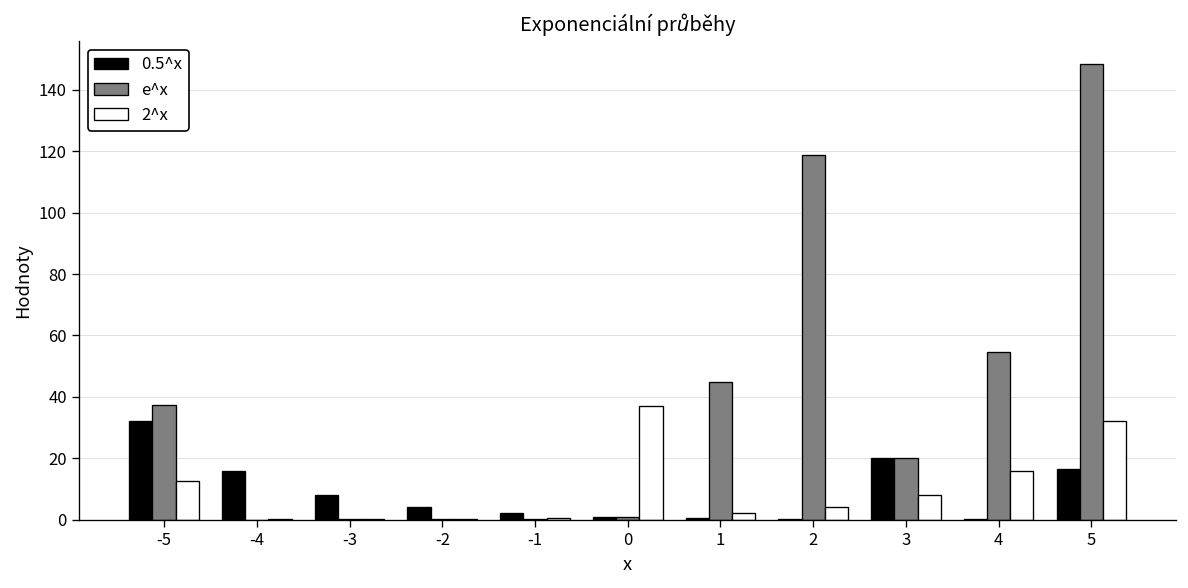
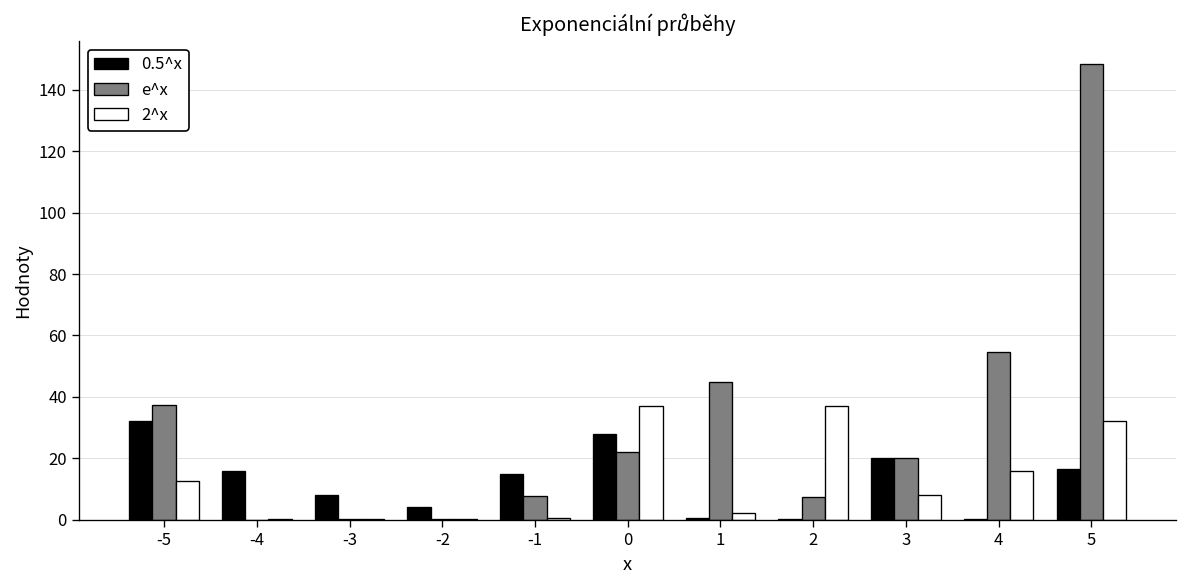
  {
    "0.5^x": {
      "-5": 32,
      "-4": 16,
      "-3": 8,
      "-2": 4,
-     "-1": 2,
-     "0": 1,
+     "-1": 15,
+     "0": 28,
      "3": 20,
      "5": 17
    },
    "e^x": {
      "-5": 37,
-     "-1": 0,
-     "0": 1,
+     "-1": 8,
+     "0": 22,
      "1": 45,
-     "2": 119,
+     "2": 7,
      "3": 20,
      "4": 55,
      "5": 148
    },
    "2^x": {
      "-5": 13,
      "0": 37,
      "1": 2,
-     "2": 4,
+     "2": 37,
      "3": 8,
      "4": 16,
      "5": 32
    }
  }
